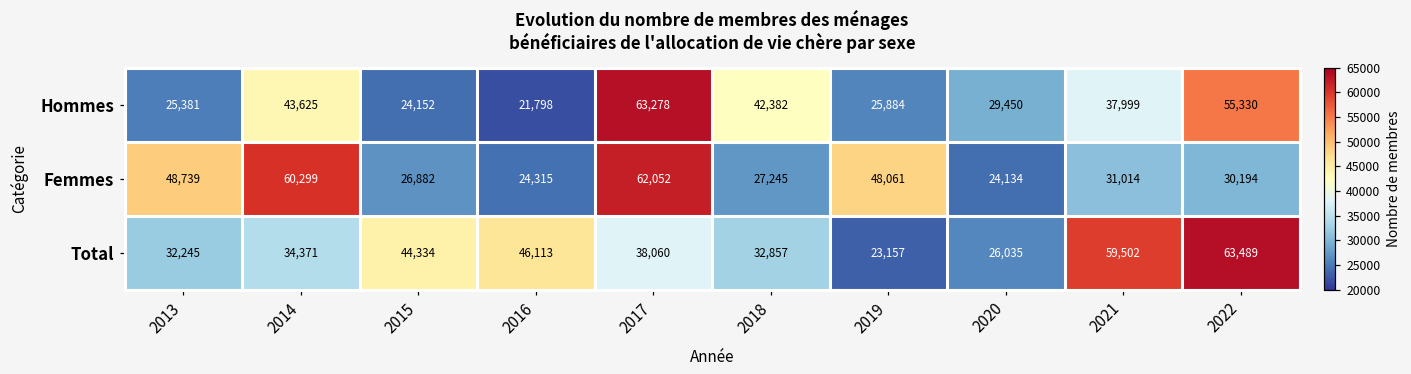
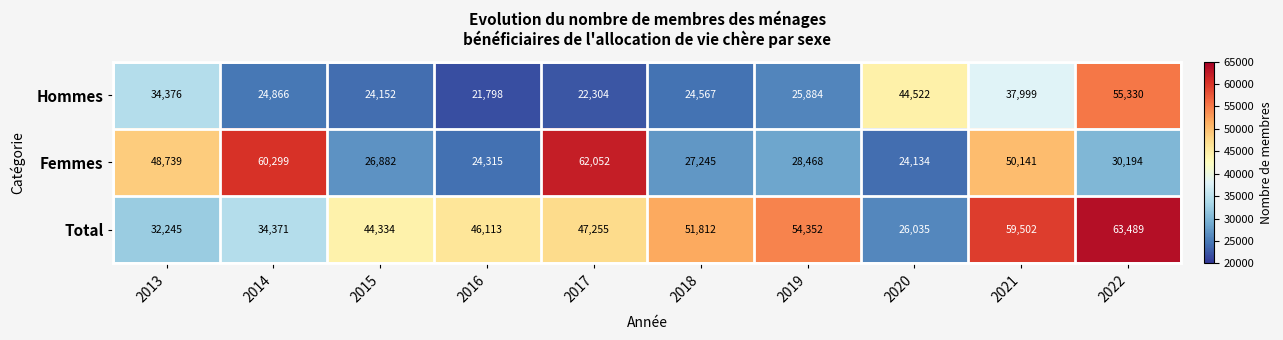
  {
    "Hommes": {
-     "2013": "25,381",
-     "2014": "43,625",
+     "2013": "34,376",
+     "2014": "24,866",
      "2015": "24,152",
      "2016": "21,798",
-     "2017": "63,278",
-     "2018": "42,382",
+     "2017": "22,304",
+     "2018": "24,567",
      "2019": "25,884",
-     "2020": "29,450",
+     "2020": "44,522",
      "2021": "37,999",
      "2022": "55,330"
    },
    "Femmes": {
      "2013": "48,739",
      "2014": "60,299",
      "2015": "26,882",
      "2016": "24,315",
      "2017": "62,052",
      "2018": "27,245",
-     "2019": "48,061",
+     "2019": "28,468",
      "2020": "24,134",
-     "2021": "31,014",
+     "2021": "50,141",
      "2022": "30,194"
    },
    "Total": {
      "2013": "32,245",
      "2014": "34,371",
      "2015": "44,334",
      "2016": "46,113",
-     "2017": "38,060",
-     "2018": "32,857",
-     "2019": "23,157",
+     "2017": "47,255",
+     "2018": "51,812",
+     "2019": "54,352",
      "2020": "26,035",
      "2021": "59,502",
      "2022": "63,489"
    }
  }
